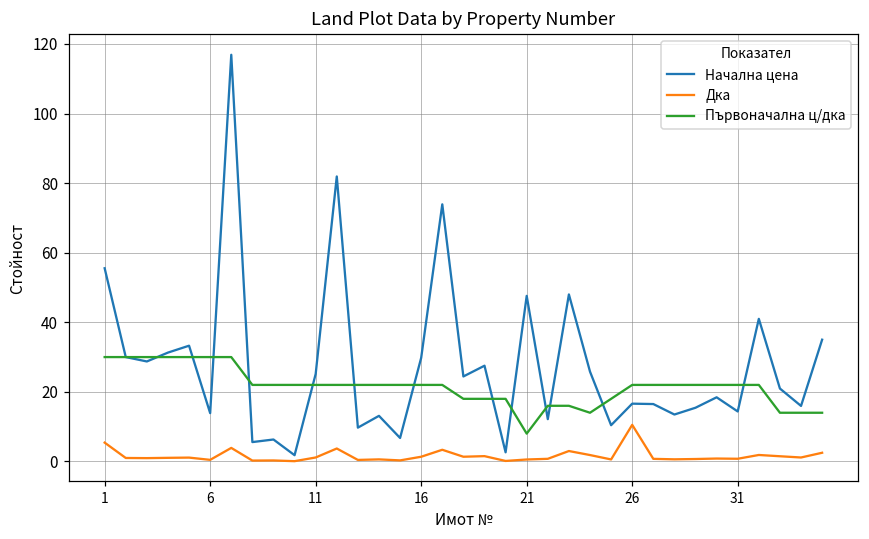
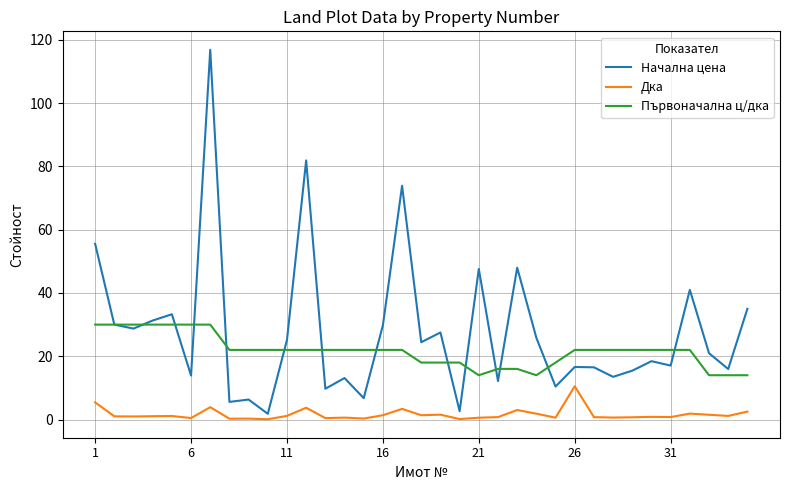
  {
    "Начална цена": {
      "1": 56,
      "6": 14,
      "11": 25,
      "16": 30,
      "21": 48,
      "26": 17,
-     "31": 14
+     "31": 17
    },
    "Дка": {
      "1": 5,
      "6": 0,
      "11": 1,
      "16": 1,
      "21": 1,
      "26": 11,
      "31": 1
    },
    "Първоначална ц/дка": {
      "1": 30,
      "6": 30,
      "11": 22,
      "16": 22,
-     "21": 8,
+     "21": 14,
      "26": 22,
      "31": 22
    }
  }
